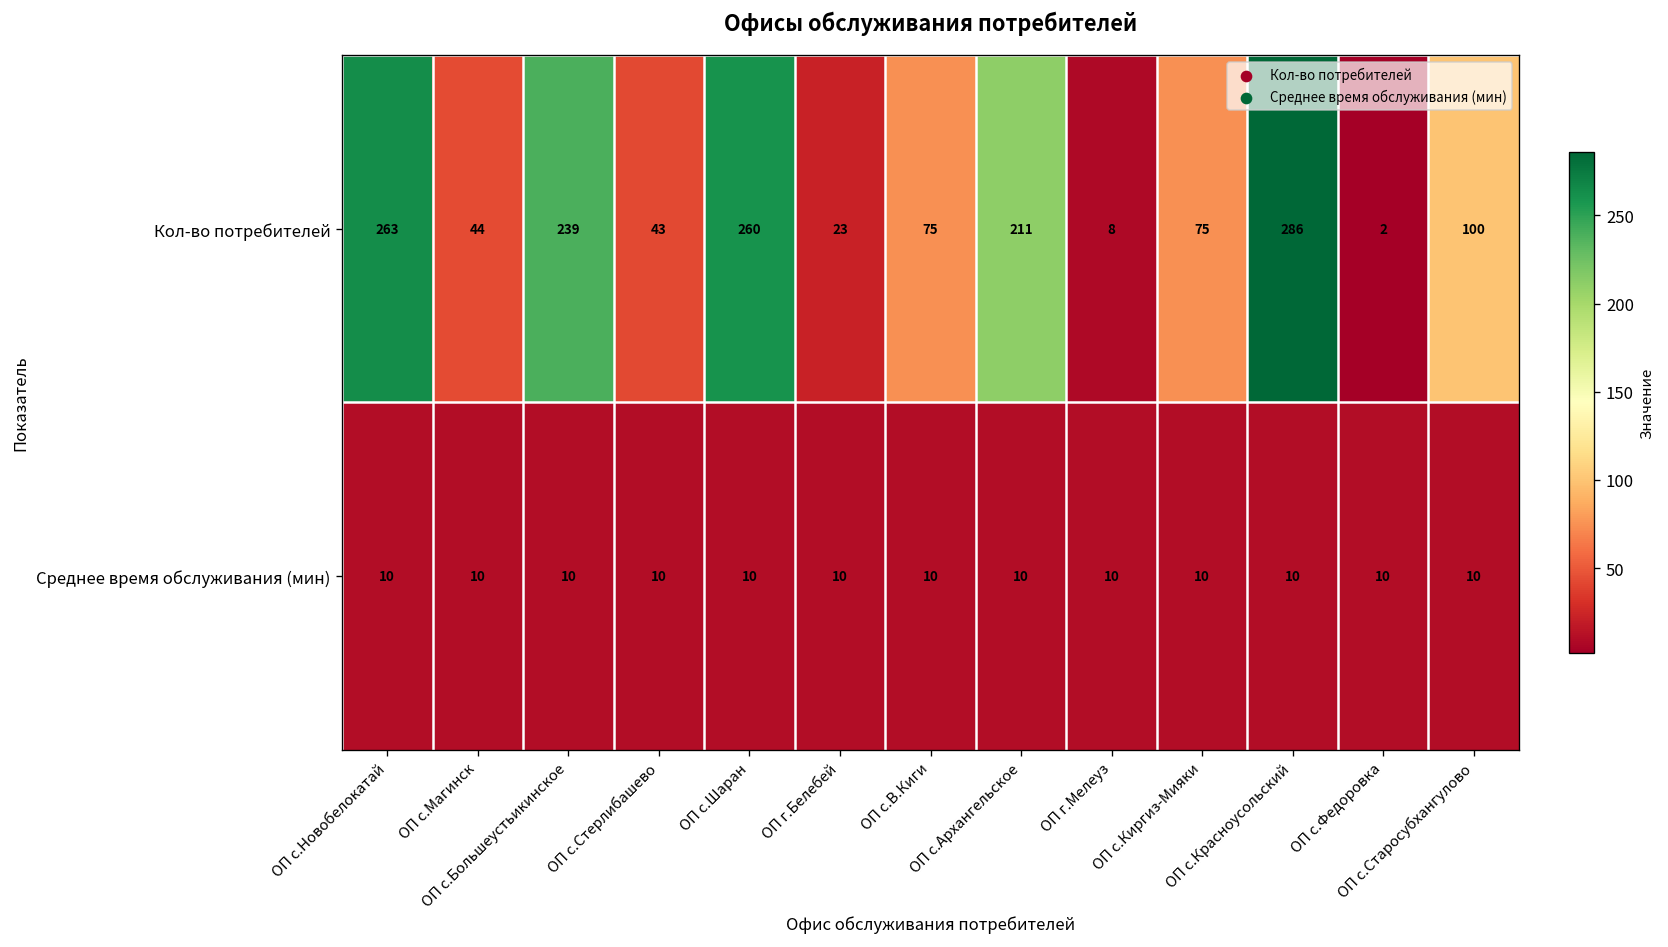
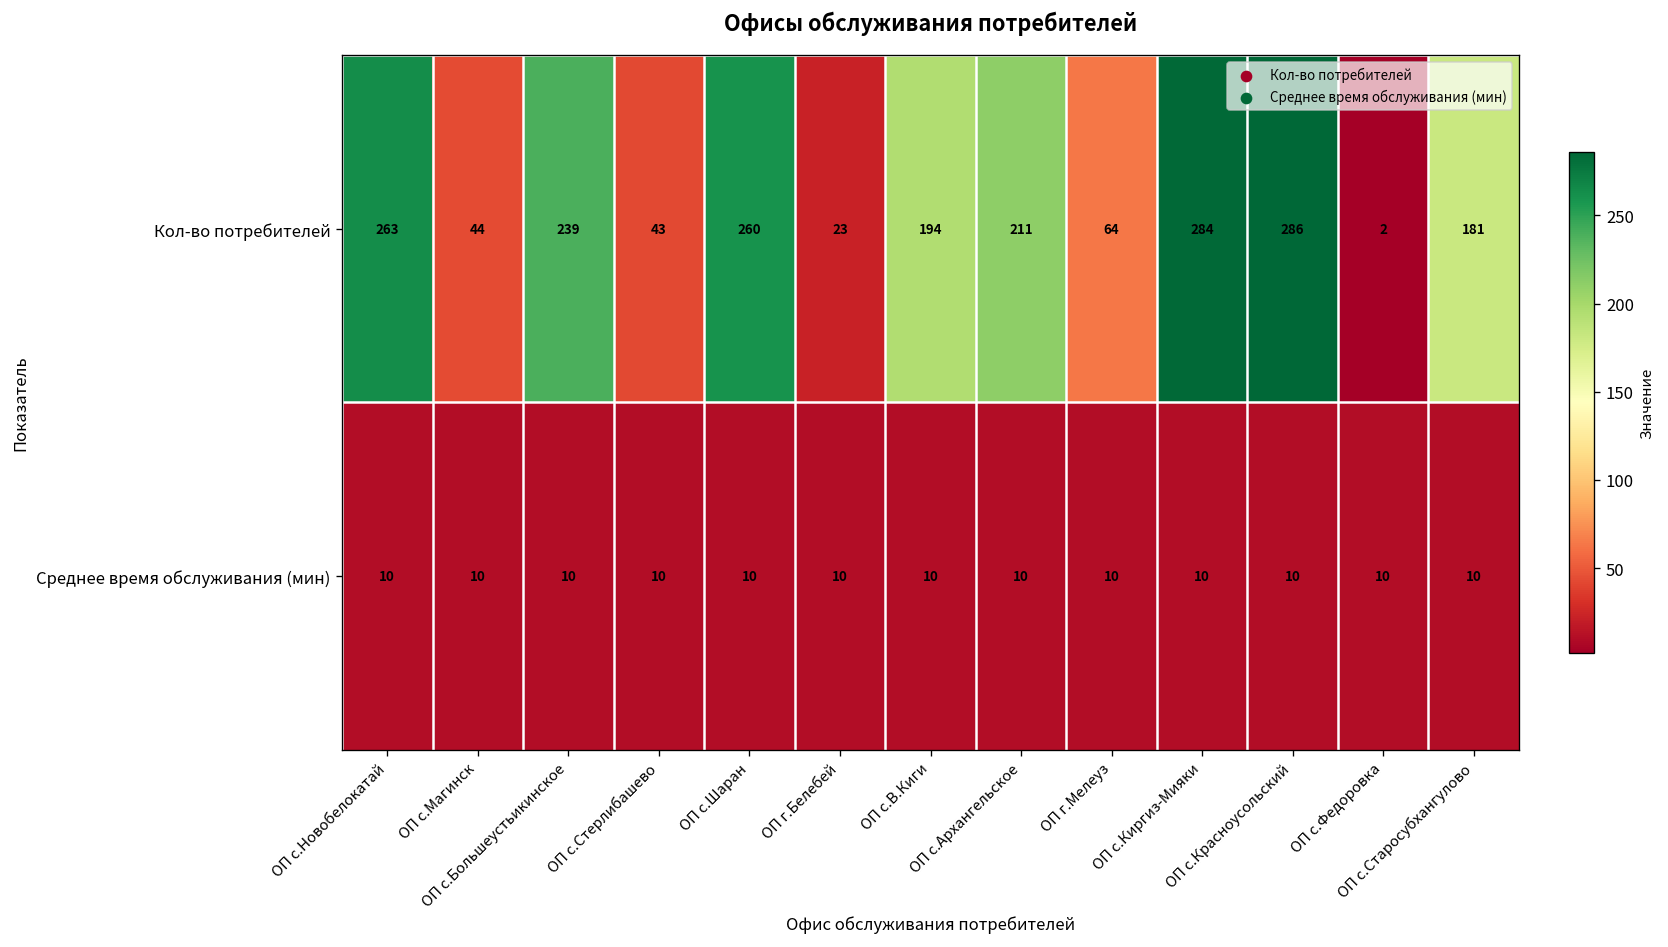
  {
    "Кол-во потребителей": {
      "ОП с.Новобелокатай": 263,
      "ОП с.Магинск": 44,
      "ОП с.Большеустьикинское": 239,
      "ОП с.Стерлибашево": 43,
      "ОП с.Шаран": 260,
      "ОП г.Белебей": 23,
-     "ОП с.В.Киги": 75,
+     "ОП с.В.Киги": 194,
      "ОП с.Архангельское": 211,
-     "ОП г.Мелеуз": 8,
-     "ОП с.Киргиз-Мияки": 75,
+     "ОП г.Мелеуз": 64,
+     "ОП с.Киргиз-Мияки": 284,
      "ОП с.Красноусольский": 286,
      "ОП с.Федоровка": 2,
-     "ОП с.Старосубхангулово": 100
+     "ОП с.Старосубхангулово": 181
    },
    "Среднее время обслуживания (мин)": {
      "ОП с.Новобелокатай": 10,
      "ОП с.Магинск": 10,
      "ОП с.Большеустьикинское": 10,
      "ОП с.Стерлибашево": 10,
      "ОП с.Шаран": 10,
      "ОП г.Белебей": 10,
      "ОП с.В.Киги": 10,
      "ОП с.Архангельское": 10,
      "ОП г.Мелеуз": 10,
      "ОП с.Киргиз-Мияки": 10,
      "ОП с.Красноусольский": 10,
      "ОП с.Федоровка": 10,
      "ОП с.Старосубхангулово": 10
    }
  }
